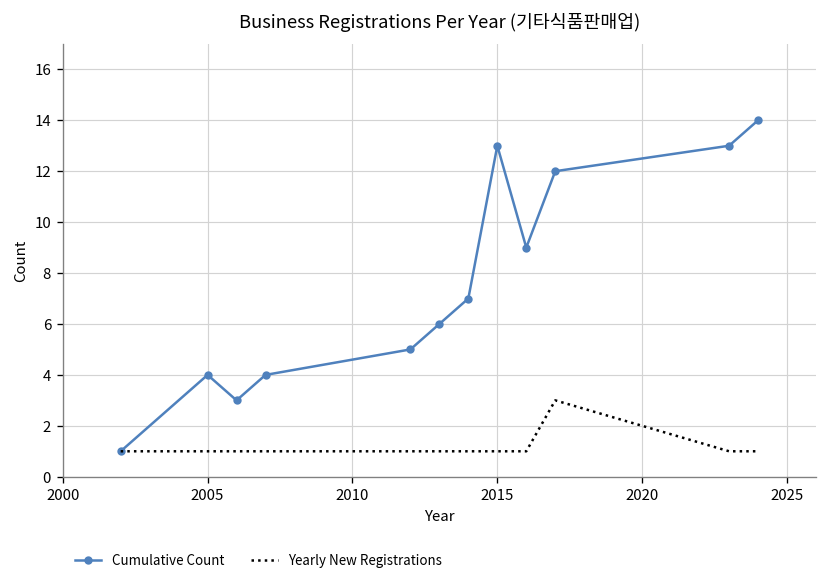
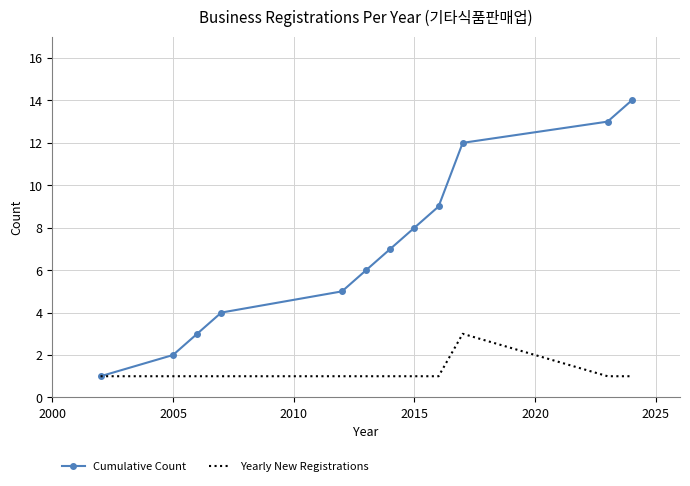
  {
    "Cumulative Count": {
-     "2005": 4,
-     "2015": 13
+     "2005": 2,
+     "2015": 8
    },
    "Yearly New Registrations": {
      "2005": 1,
      "2015": 1
    }
  }
